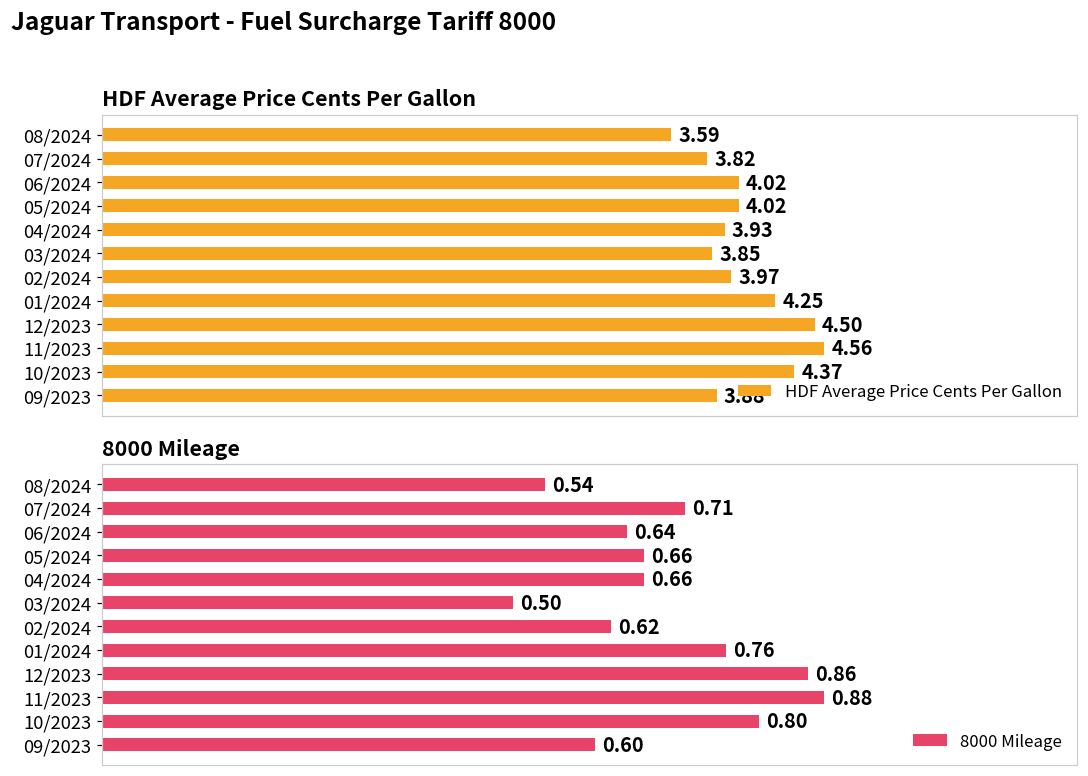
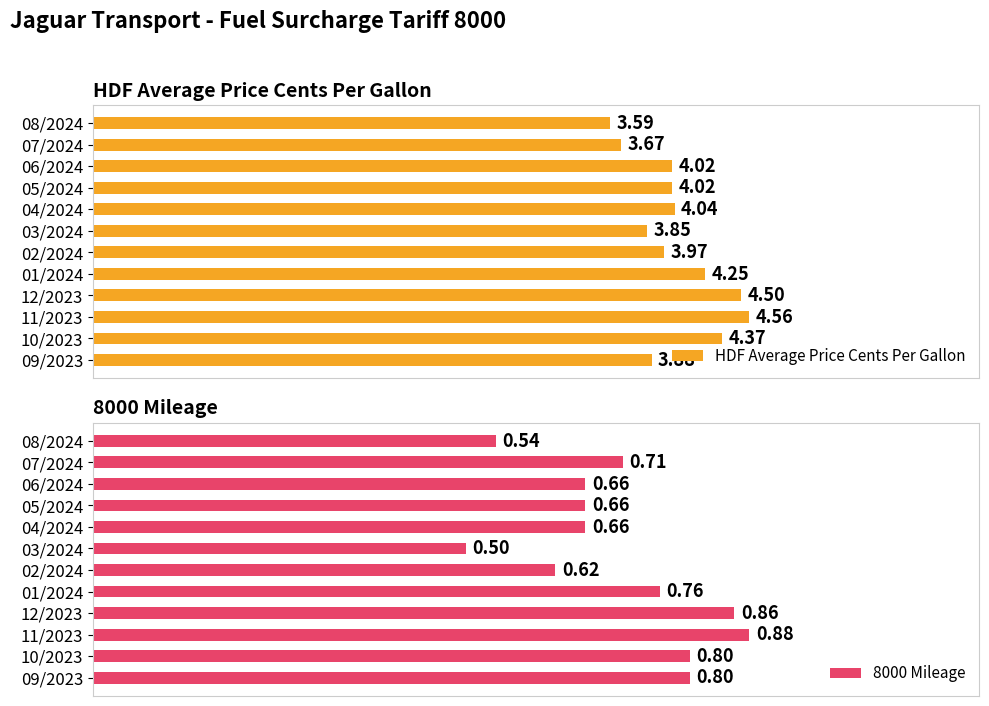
  {
    "HDF Average Price Cents Per Gallon": {
      "08/2024": 3.59,
-     "07/2024": 3.82,
+     "07/2024": 3.67,
      "06/2024": 4.02,
      "05/2024": 4.02,
-     "04/2024": 3.93,
+     "04/2024": 4.04,
      "03/2024": 3.85,
      "02/2024": 3.97,
      "01/2024": 4.25,
      "12/2023": 4.50,
      "11/2023": 4.56,
      "10/2023": 4.37,
      "09/2023": 3.88
    },
    "8000 Mileage": {
      "08/2024": 0.54,
      "07/2024": 0.71,
-     "06/2024": 0.64,
+     "06/2024": 0.66,
      "05/2024": 0.66,
      "04/2024": 0.66,
      "03/2024": 0.50,
      "02/2024": 0.62,
      "01/2024": 0.76,
      "12/2023": 0.86,
      "11/2023": 0.88,
      "10/2023": 0.80,
-     "09/2023": 0.60
+     "09/2023": 0.80
    }
  }
